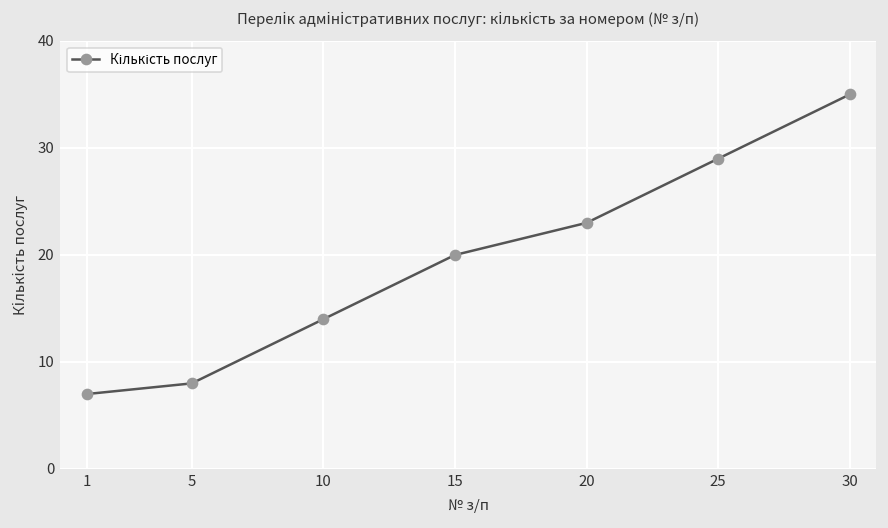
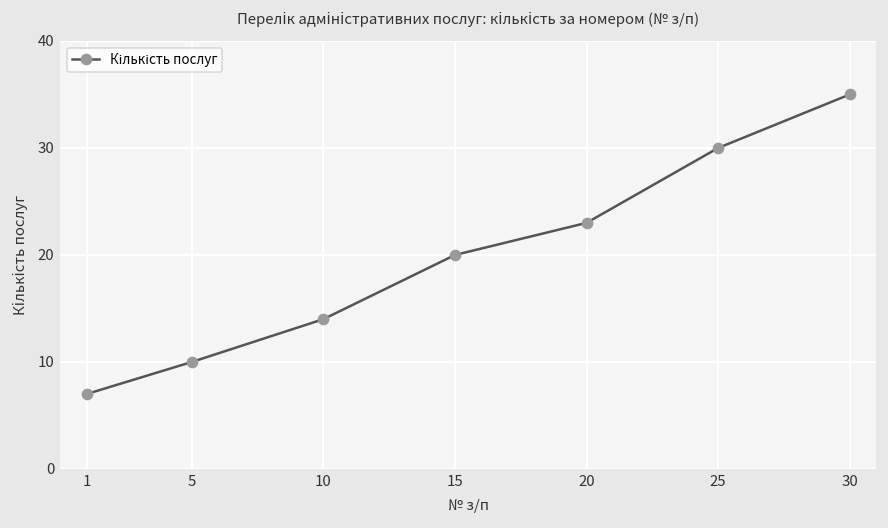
  {
    "1": 7,
-   "5": 8,
+   "5": 10,
    "10": 14,
    "15": 20,
    "20": 23,
-   "25": 29,
+   "25": 30,
    "30": 35
  }
